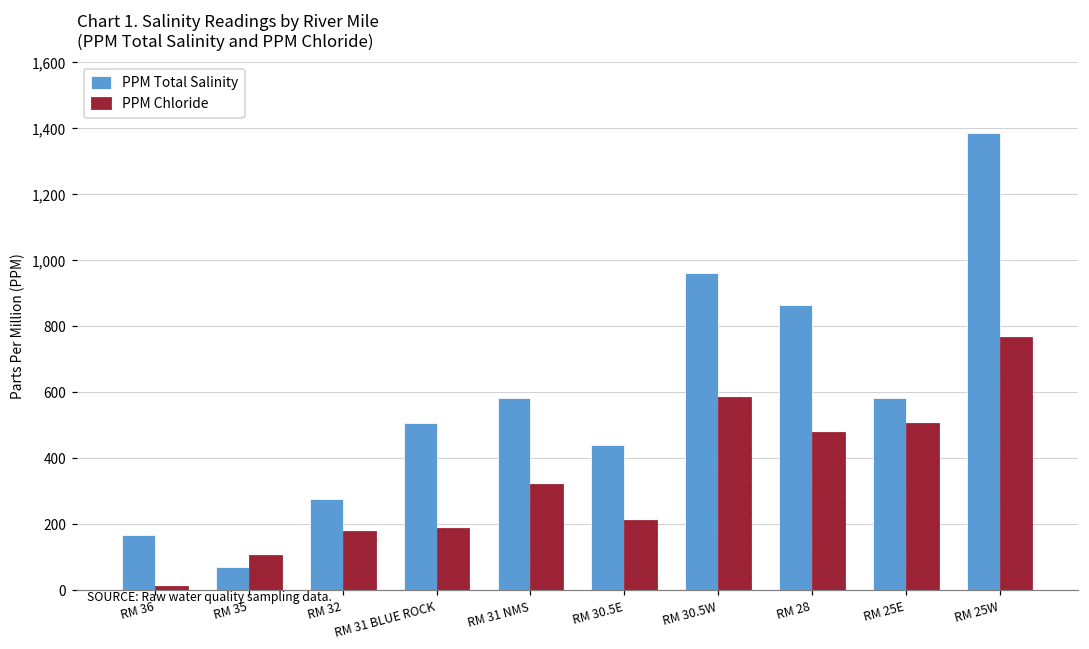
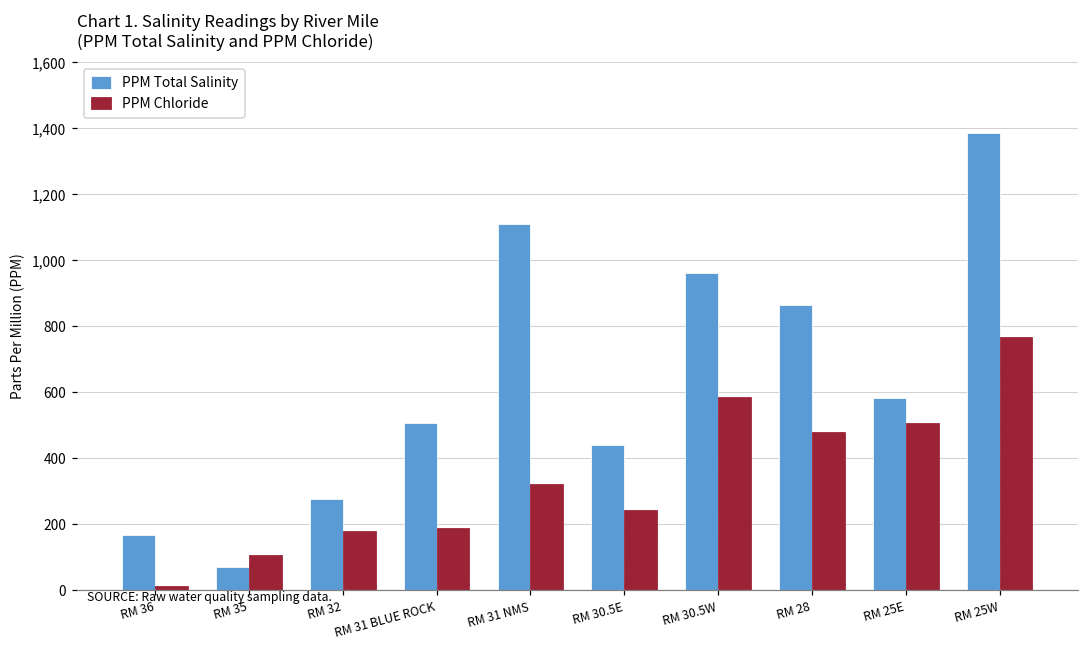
  {
    "PPM Total Salinity": {
      "RM 36": "170",
      "RM 35": "70",
      "RM 32": "280",
      "RM 31 BLUE ROCK": "510",
-     "RM 31 NMS": "580",
+     "RM 31 NMS": "1,110",
      "RM 30.5E": "440",
      "RM 30.5W": "960",
      "RM 28": "860",
      "RM 25E": "580",
      "RM 25W": "1,390"
    },
    "PPM Chloride": {
      "RM 36": "10",
      "RM 35": "110",
      "RM 32": "180",
      "RM 31 BLUE ROCK": "190",
      "RM 31 NMS": "320",
-     "RM 30.5E": "210",
+     "RM 30.5E": "240",
      "RM 30.5W": "590",
      "RM 28": "480",
      "RM 25E": "510",
      "RM 25W": "770"
    }
  }
